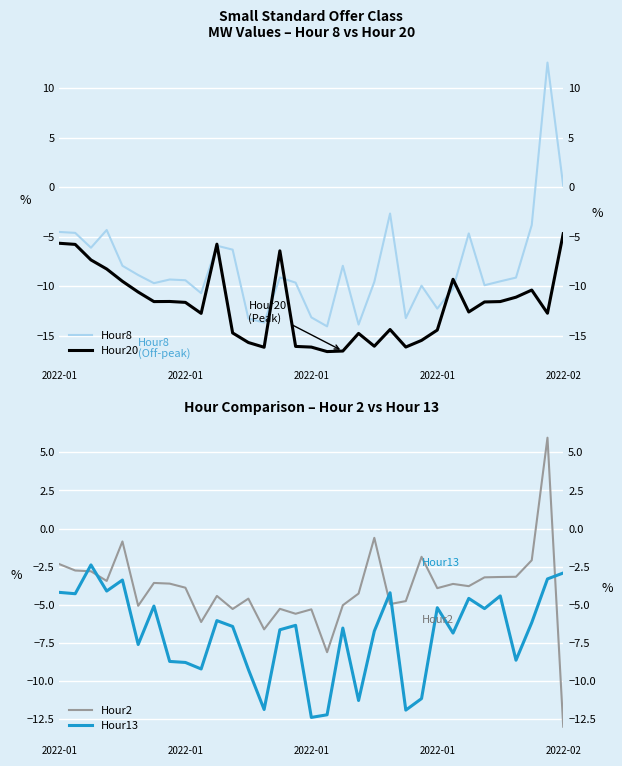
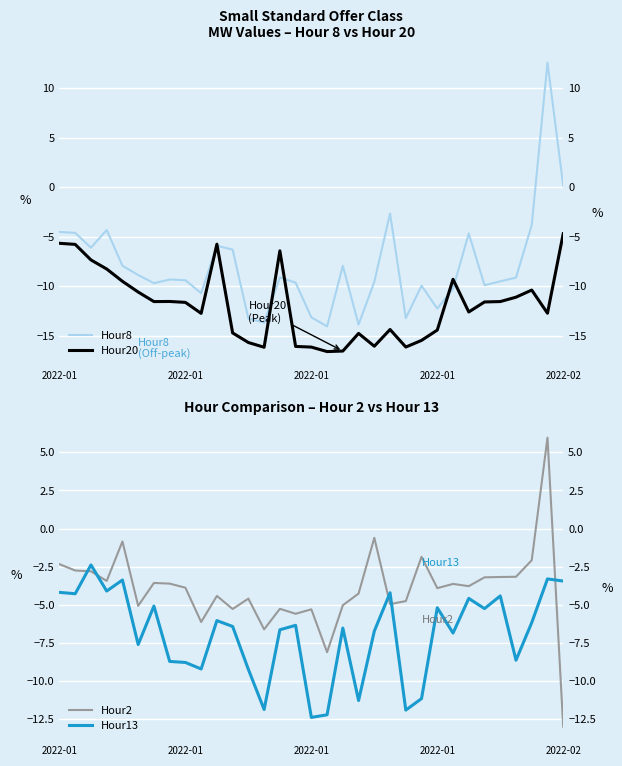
  {
    "Small Standard Offer Class MW Values – Hour 8 vs Hour 20": {
      "Hour8": {
        "2022-02": 0
      },
      "Hour20": {
        "2022-02": -5
      }
    },
    "Hour Comparison – Hour 2 vs Hour 13": {
      "Hour2": {
        "2022-02": -13.0
      },
      "Hour13": {
-       "2022-02": -2.9
+       "2022-02": -3.4
      }
    }
  }
